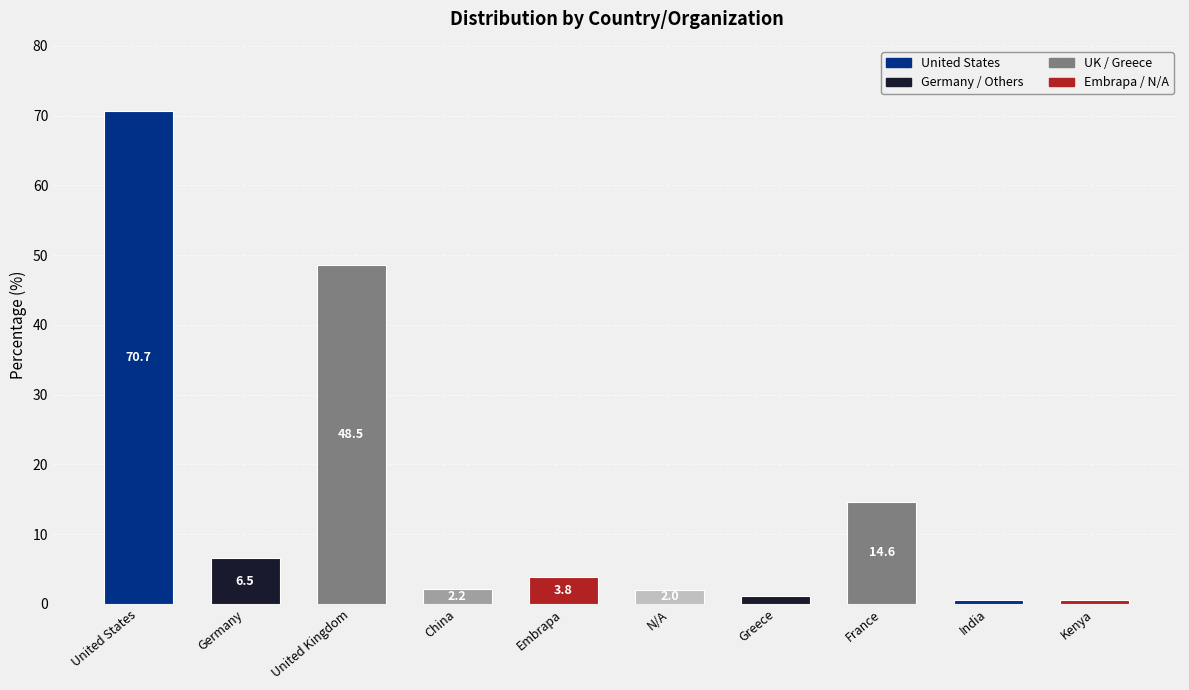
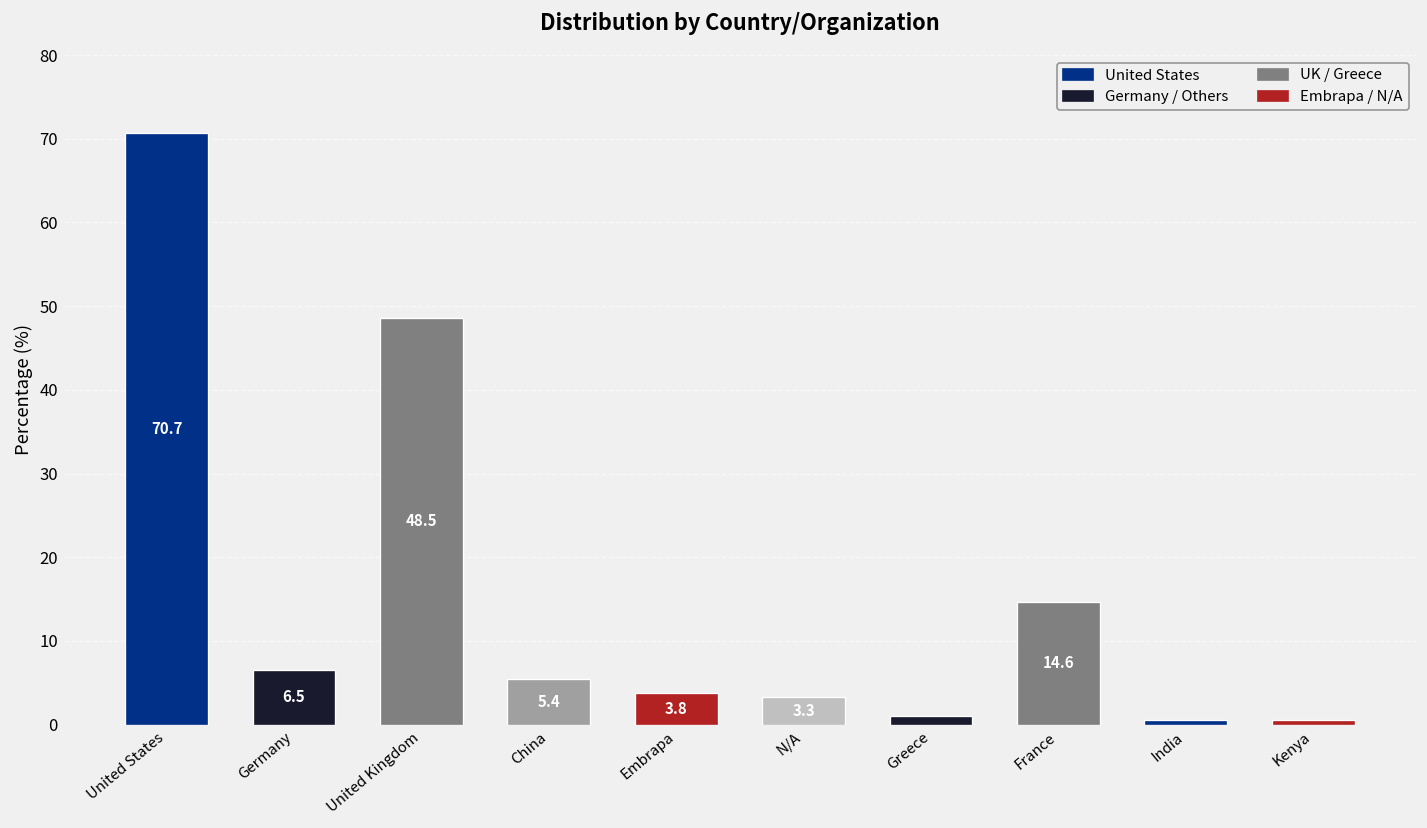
  {
    "United States": 70.7,
    "Germany": 6.5,
    "United Kingdom": 48.5,
-   "China": 2.2,
+   "China": 5.4,
    "Embrapa": 3.8,
-   "N/A": 2.0,
+   "N/A": 3.3,
    "France": 14.6
  }
